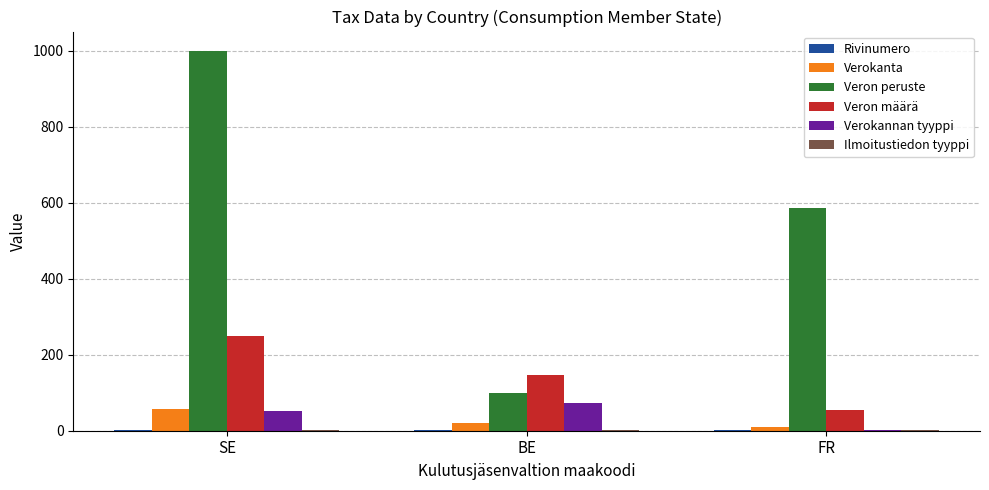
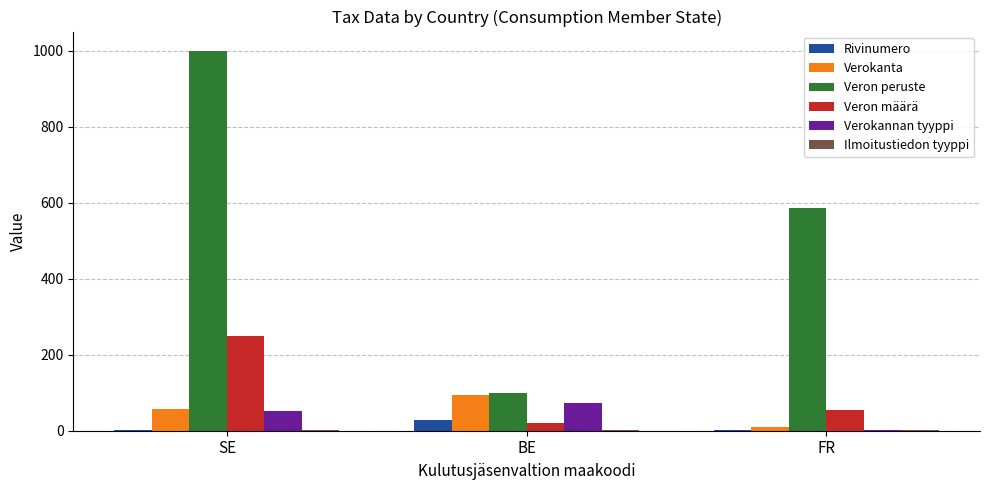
  {
    "Rivinumero": {
-     "BE": 0
+     "BE": 30
    },
    "Verokanta": {
      "SE": 60,
-     "BE": 20,
+     "BE": 90,
      "FR": 10
    },
    "Veron peruste": {
      "SE": 1000,
      "BE": 100,
      "FR": 590
    },
    "Veron määrä": {
      "SE": 250,
-     "BE": 150,
+     "BE": 20,
      "FR": 60
    },
    "Verokannan tyyppi": {
      "SE": 50,
      "BE": 70
    }
  }
